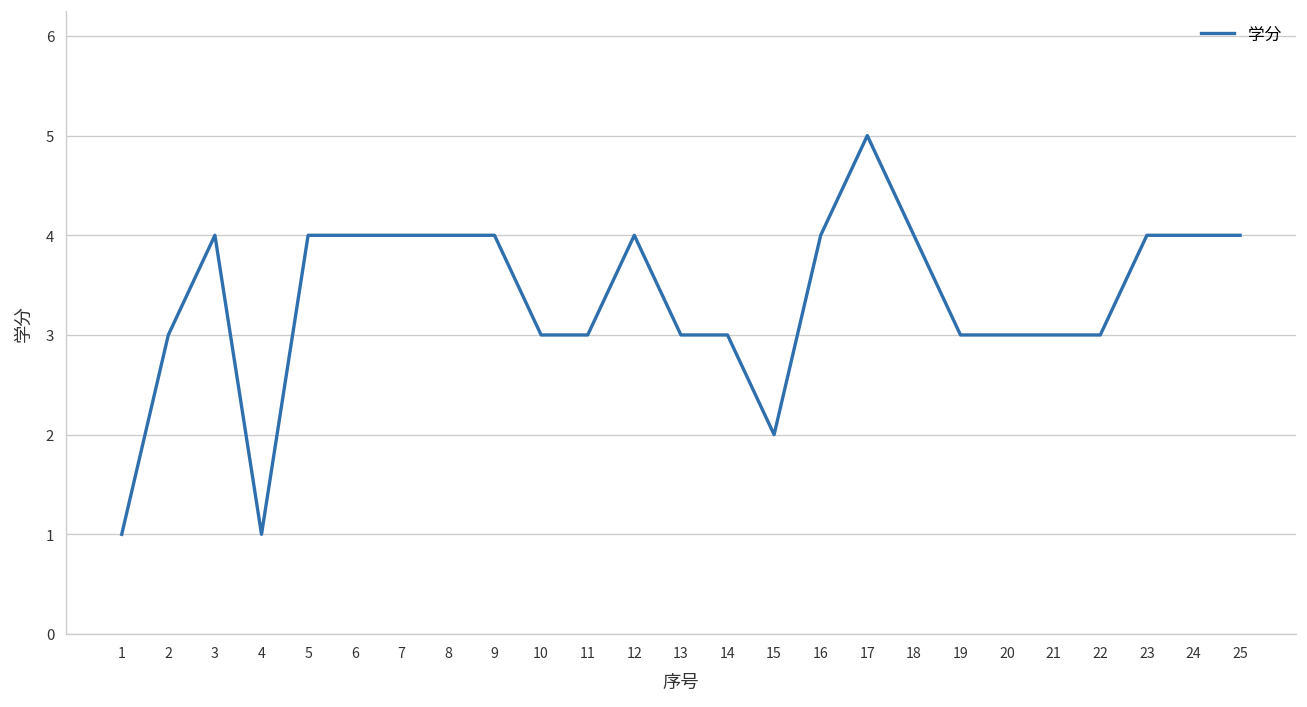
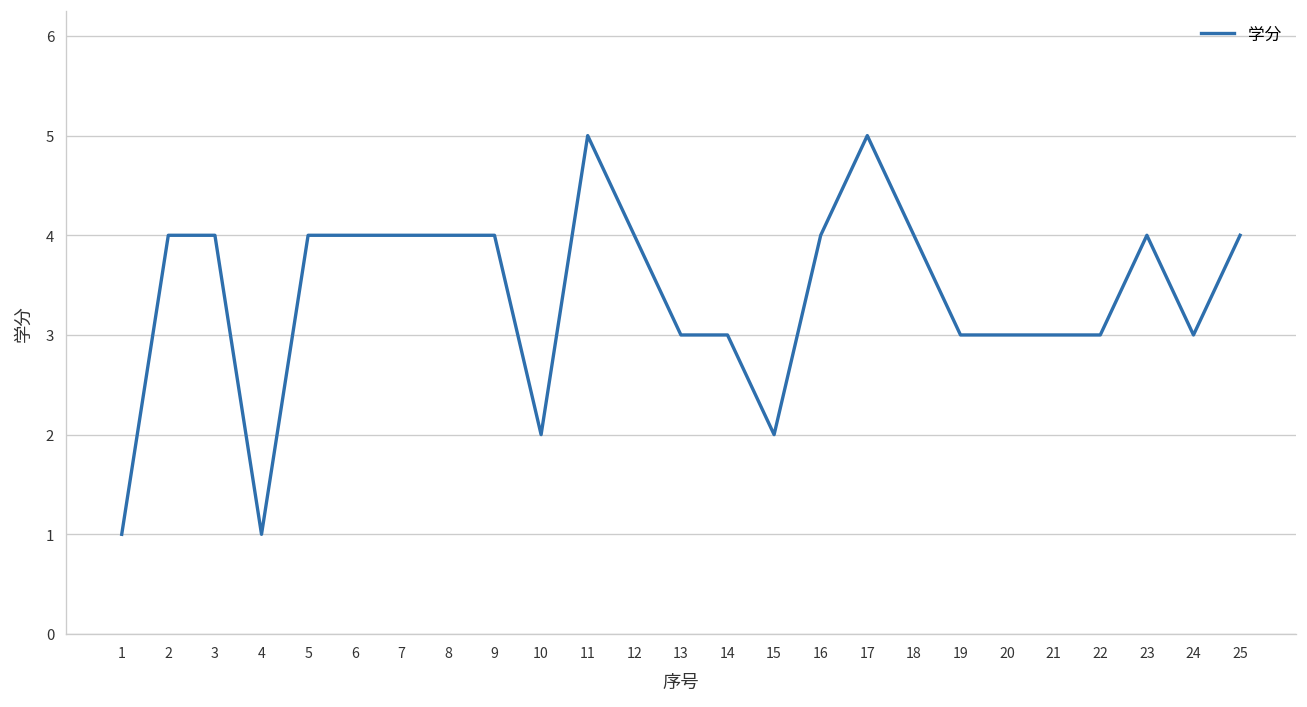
  {
    "1": 1,
-   "2": 3,
+   "2": 4,
    "3": 4,
    "4": 1,
    "5": 4,
    "6": 4,
    "7": 4,
    "8": 4,
    "9": 4,
-   "10": 3,
-   "11": 3,
+   "10": 2,
+   "11": 5,
    "12": 4,
    "13": 3,
    "14": 3,
    "15": 2,
    "16": 4,
    "17": 5,
    "18": 4,
    "19": 3,
    "20": 3,
    "21": 3,
    "22": 3,
    "23": 4,
-   "24": 4,
+   "24": 3,
    "25": 4
  }
